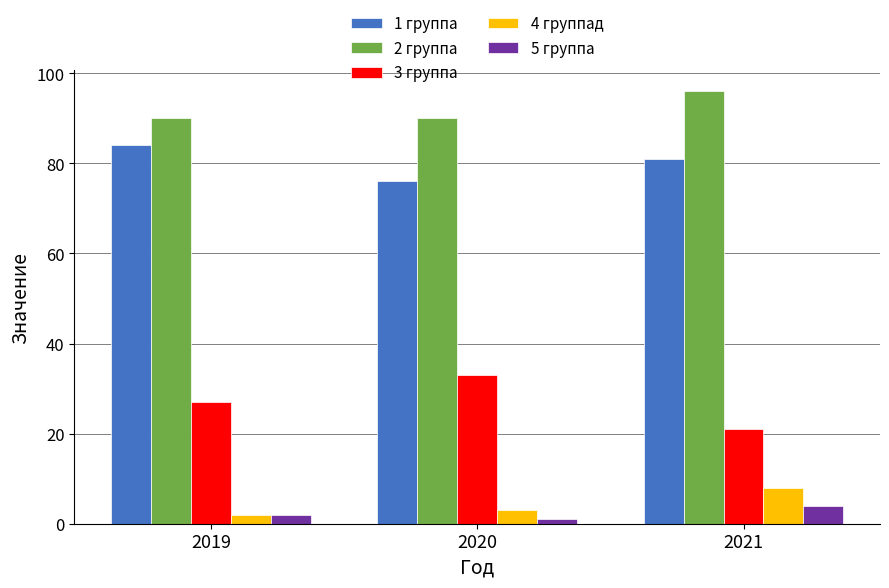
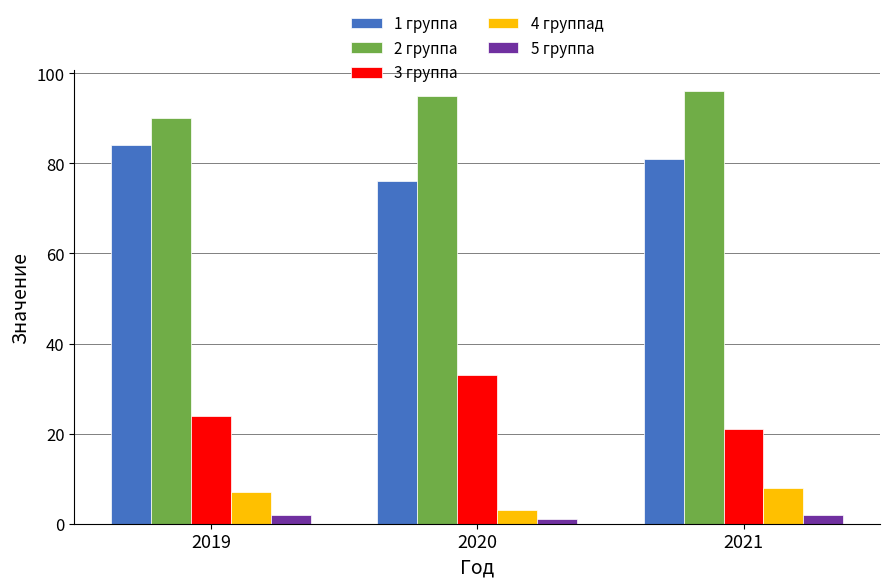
  {
    "1 группа": {
      "2019": 84,
      "2020": 76,
      "2021": 81
    },
    "2 группа": {
      "2019": 90,
-     "2020": 90,
+     "2020": 95,
      "2021": 96
    },
    "3 группа": {
-     "2019": 27,
+     "2019": 24,
      "2020": 33,
      "2021": 21
    },
    "4 группад": {
-     "2019": 2,
+     "2019": 7,
      "2020": 3,
      "2021": 8
    },
    "5 группа": {
      "2019": 2,
      "2020": 1,
-     "2021": 4
+     "2021": 2
    }
  }
